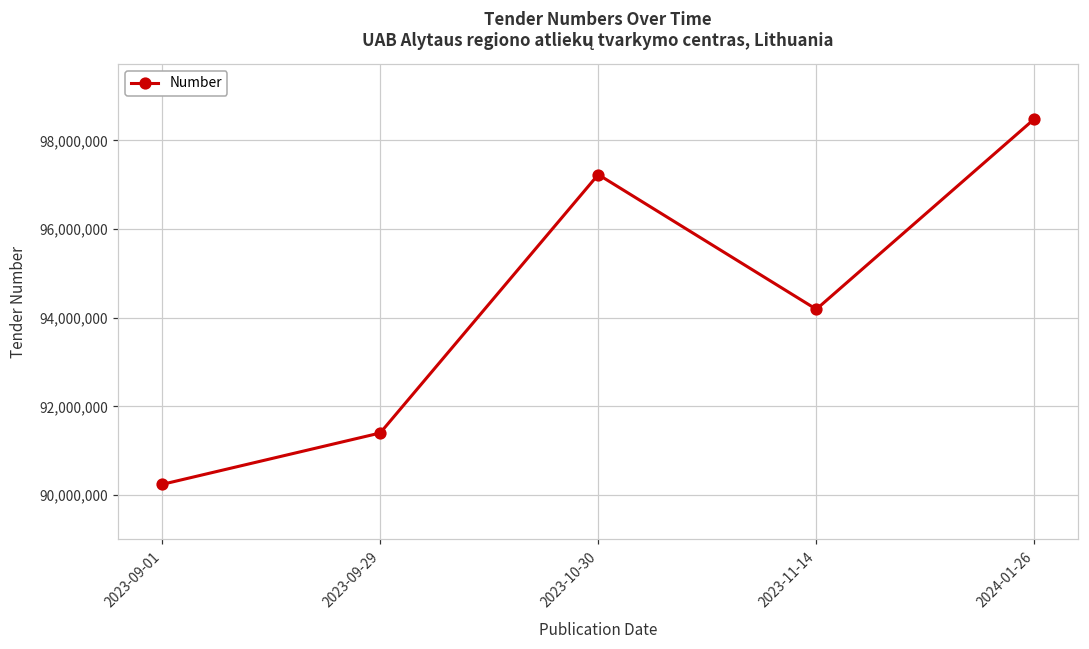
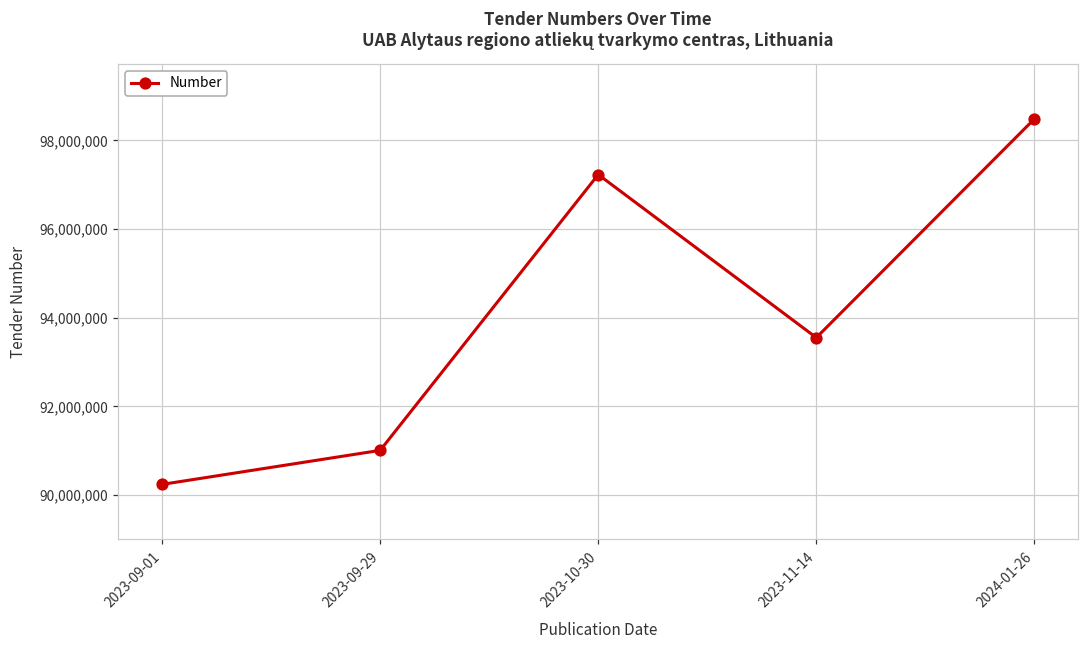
  {
    "2023-09-01": "90,200,000",
-   "2023-09-29": "91,400,000",
+   "2023-09-29": "91,000,000",
    "2023-10-30": "97,200,000",
-   "2023-11-14": "94,200,000",
+   "2023-11-14": "93,600,000",
    "2024-01-26": "98,500,000"
  }
